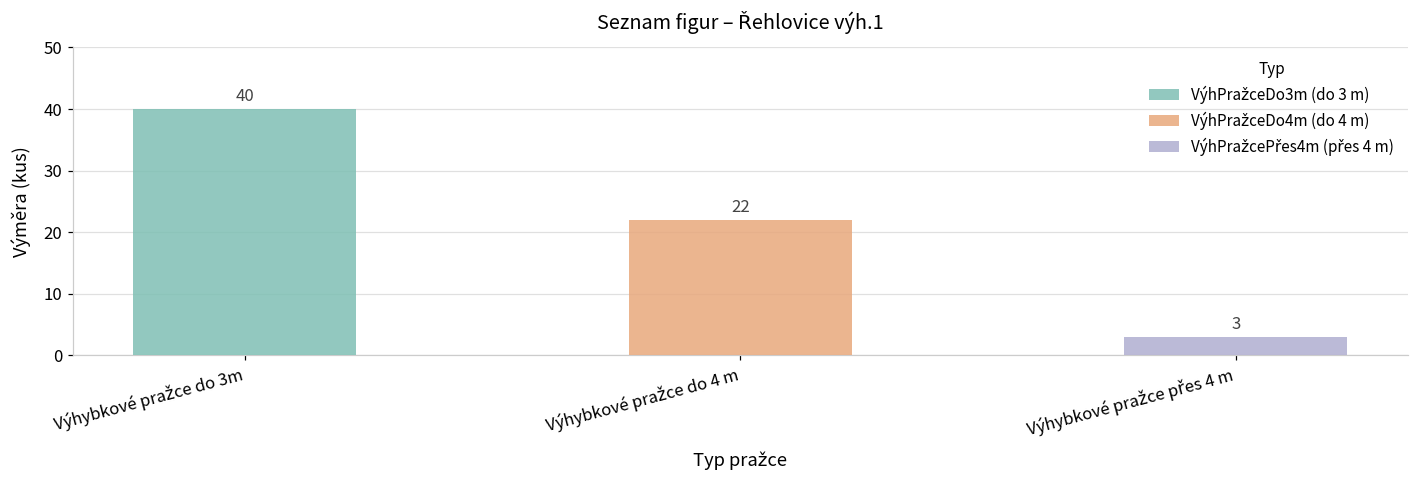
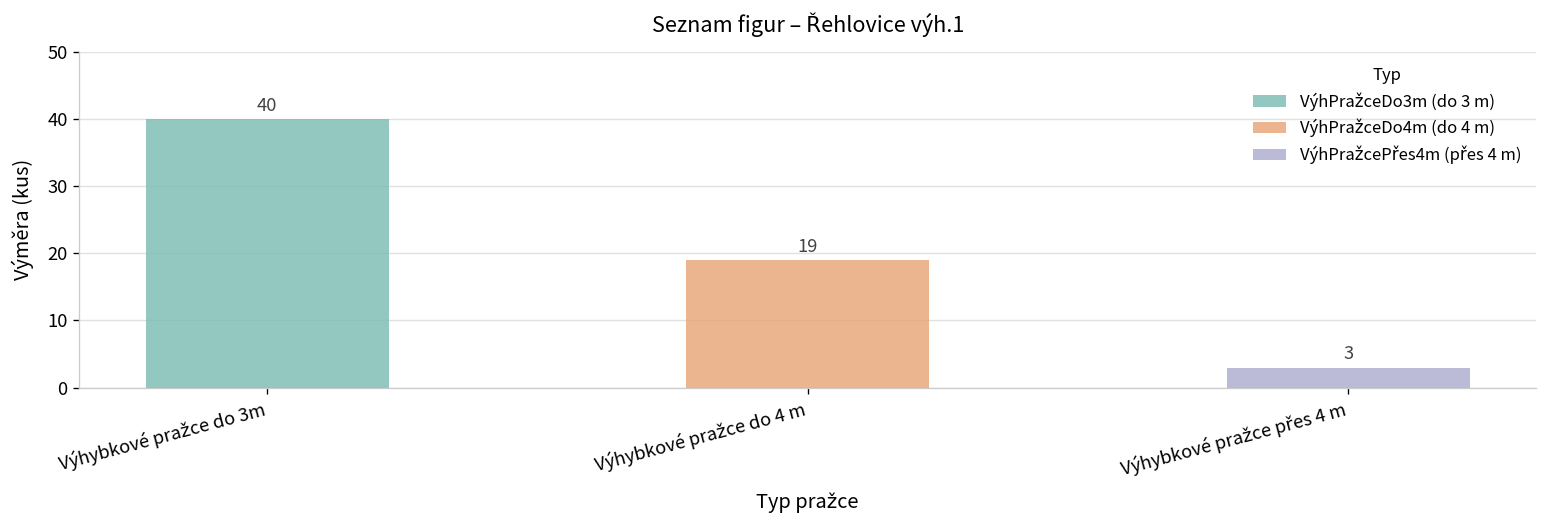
  {
    "Výhybkové pražce do 3m": 40,
-   "Výhybkové pražce do 4 m": 22,
+   "Výhybkové pražce do 4 m": 19,
    "Výhybkové pražce přes 4 m": 3
  }
